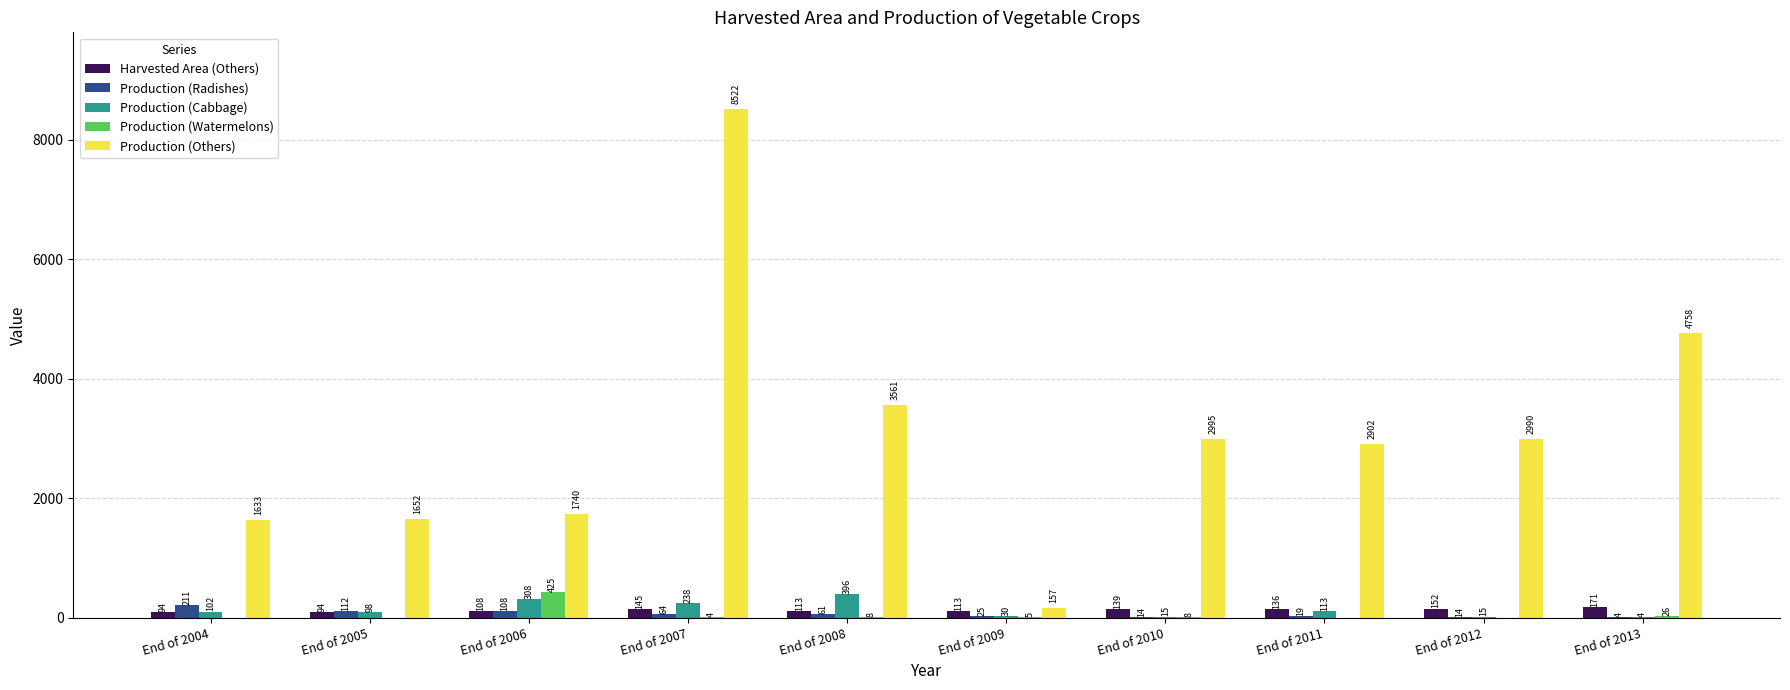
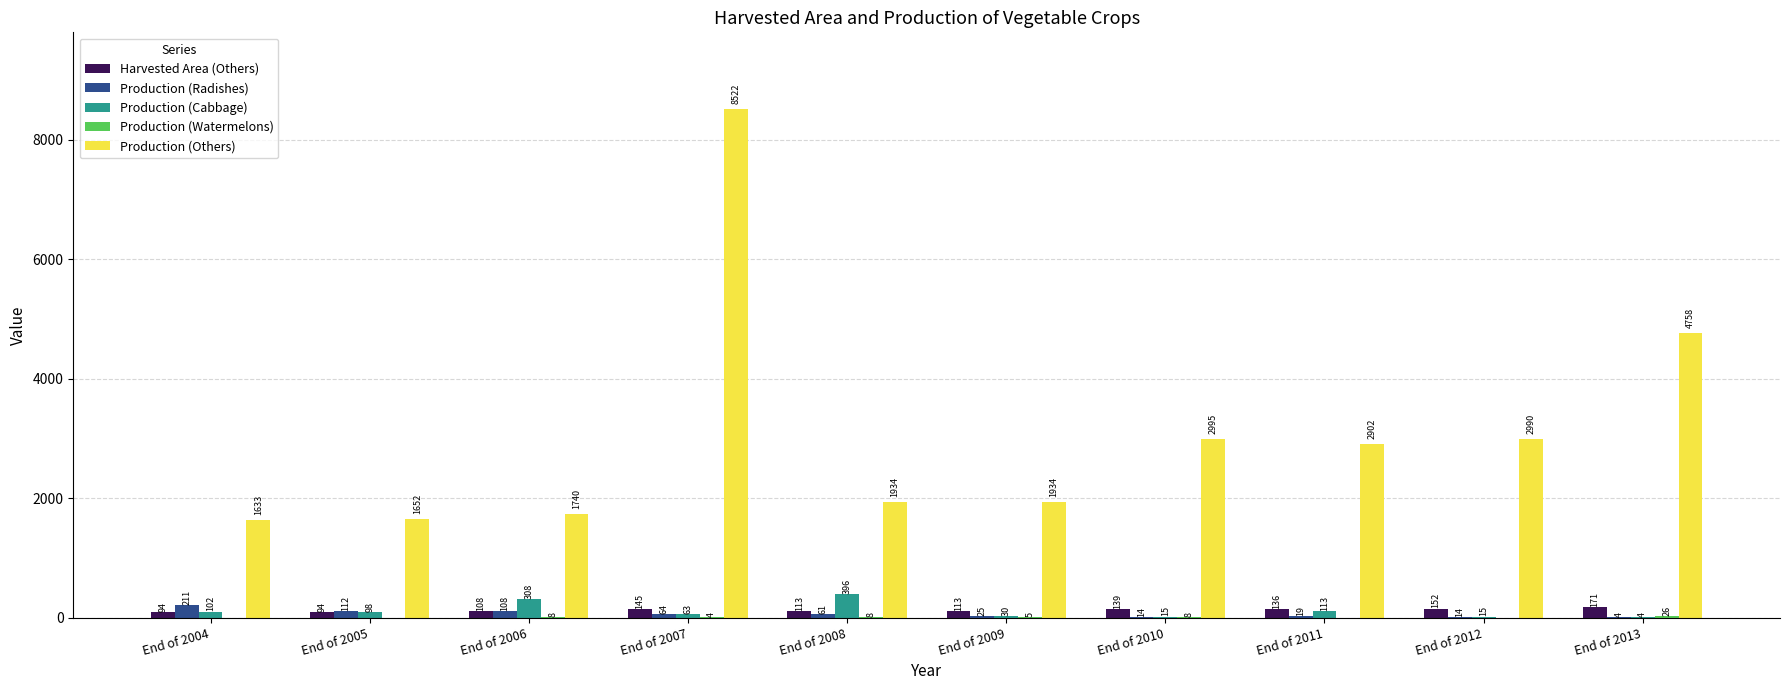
  {
    "Harvested Area (Others)": {
      "End of 2004": 94,
      "End of 2005": 94,
      "End of 2006": 108,
      "End of 2007": 145,
      "End of 2008": 113,
      "End of 2009": 113,
      "End of 2010": 139,
      "End of 2011": 136,
      "End of 2012": 152,
      "End of 2013": 171
    },
    "Production (Radishes)": {
      "End of 2004": 211,
      "End of 2005": 112,
      "End of 2006": 108,
      "End of 2007": 64,
      "End of 2008": 61,
      "End of 2009": 25,
      "End of 2010": 14,
      "End of 2011": 19,
      "End of 2012": 14,
      "End of 2013": 4
    },
    "Production (Cabbage)": {
      "End of 2004": 102,
      "End of 2005": 98,
      "End of 2006": 308,
-     "End of 2007": 238,
+     "End of 2007": 63,
      "End of 2008": 396,
      "End of 2009": 30,
      "End of 2010": 15,
      "End of 2011": 113,
      "End of 2012": 15,
      "End of 2013": 4
    },
    "Production (Watermelons)": {
-     "End of 2006": 425,
+     "End of 2006": 8,
      "End of 2007": 4,
      "End of 2008": 8,
      "End of 2009": 5,
      "End of 2010": 8,
      "End of 2013": 26
    },
    "Production (Others)": {
      "End of 2004": 1633,
      "End of 2005": 1652,
      "End of 2006": 1740,
      "End of 2007": 8522,
-     "End of 2008": 3561,
-     "End of 2009": 157,
+     "End of 2008": 1934,
+     "End of 2009": 1934,
      "End of 2010": 2995,
      "End of 2011": 2902,
      "End of 2012": 2990,
      "End of 2013": 4758
    }
  }
